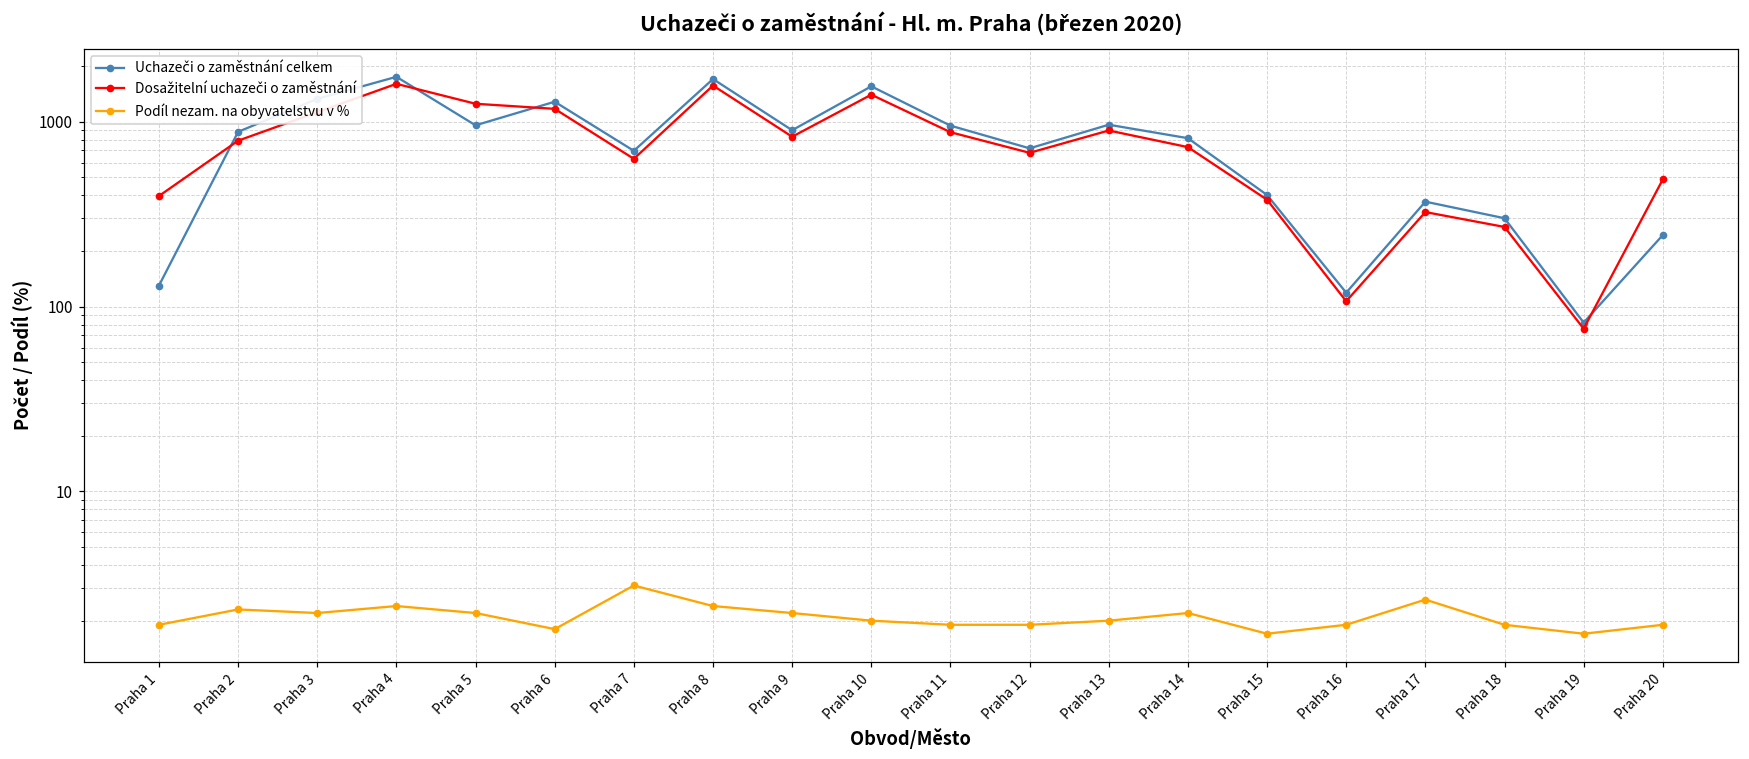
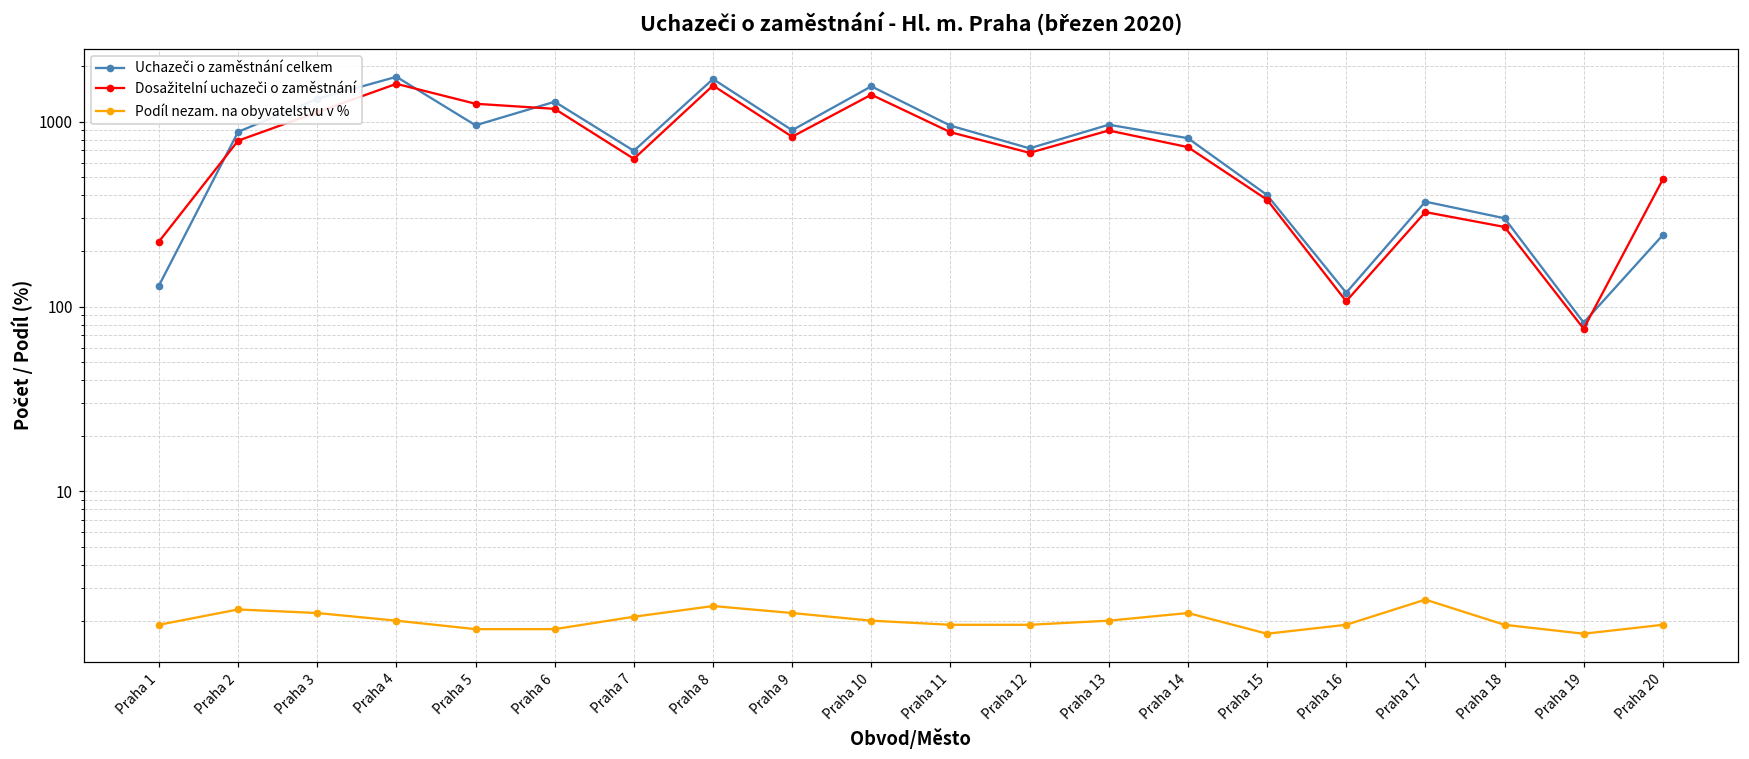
  {
    "Uchazeči o zaměstnání celkem": {
      "Praha 1": 130,
      "Praha 2": 900,
      "Praha 4": 1800,
      "Praha 5": 1000,
      "Praha 6": 1300,
      "Praha 7": 700,
      "Praha 8": 1700,
      "Praha 9": 900,
      "Praha 10": 1600,
      "Praha 11": 1000,
      "Praha 12": 720,
      "Praha 13": 1000,
      "Praha 14": 800,
      "Praha 15": 400,
      "Praha 16": 120,
      "Praha 17": 370,
      "Praha 18": 300,
      "Praha 19": 80,
      "Praha 20": 240
    },
    "Dosažitelní uchazeči o zaměstnání": {
-     "Praha 1": 400,
+     "Praha 1": 230,
      "Praha 2": 800,
      "Praha 4": 1600,
      "Praha 5": 1300,
      "Praha 6": 1200,
      "Praha 7": 630,
      "Praha 8": 1600,
      "Praha 9": 800,
      "Praha 10": 1400,
      "Praha 11": 900,
      "Praha 12": 680,
      "Praha 13": 900,
      "Praha 14": 700,
      "Praha 15": 380,
      "Praha 16": 110,
      "Praha 17": 330,
      "Praha 18": 270,
      "Praha 19": 80,
      "Praha 20": 490
    },
    "Podíl nezam. na obyvatelstvu v %": {
      "Praha 1": 1.9,
      "Praha 2": 2.3,
      "Praha 3": 2.2,
-     "Praha 4": 2.4,
-     "Praha 5": 2.2,
+     "Praha 4": 2.0,
+     "Praha 5": 1.8,
      "Praha 6": 1.8,
-     "Praha 7": 3.1,
+     "Praha 7": 2.1,
      "Praha 8": 2.4,
      "Praha 9": 2.2,
      "Praha 10": 2.0,
      "Praha 11": 1.9,
      "Praha 12": 1.9,
      "Praha 13": 2.0,
      "Praha 14": 2.2,
      "Praha 15": 1.7,
      "Praha 16": 1.9,
      "Praha 17": 2.6,
      "Praha 18": 1.9,
      "Praha 19": 1.7,
      "Praha 20": 1.9
    }
  }
